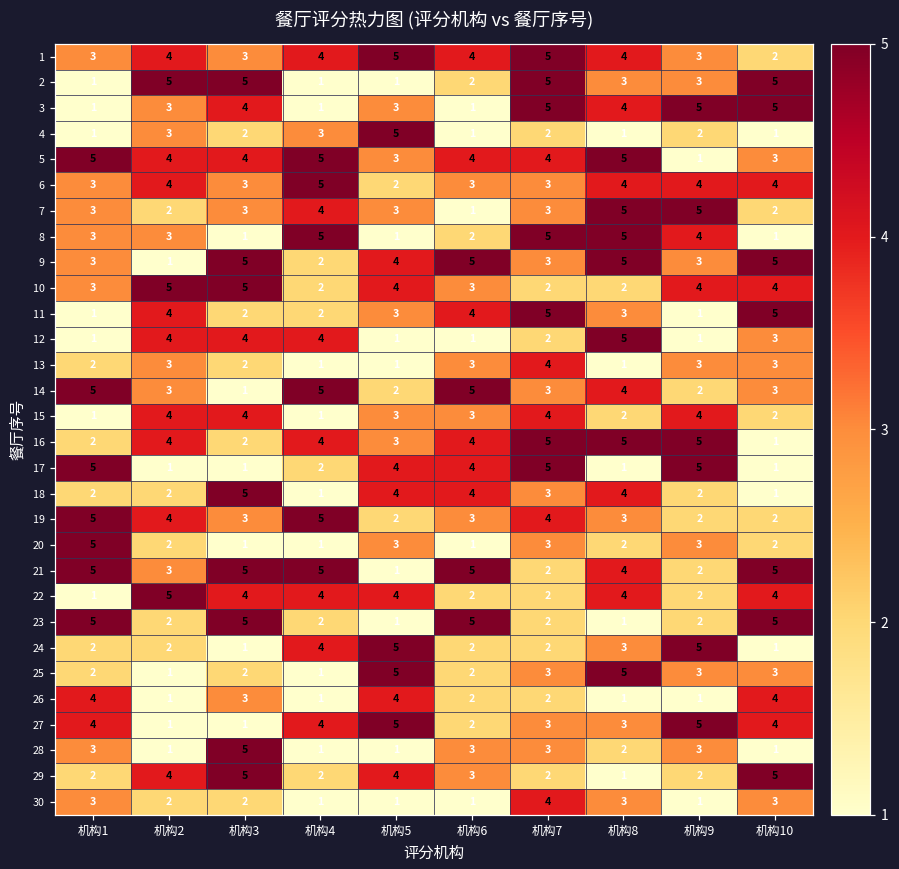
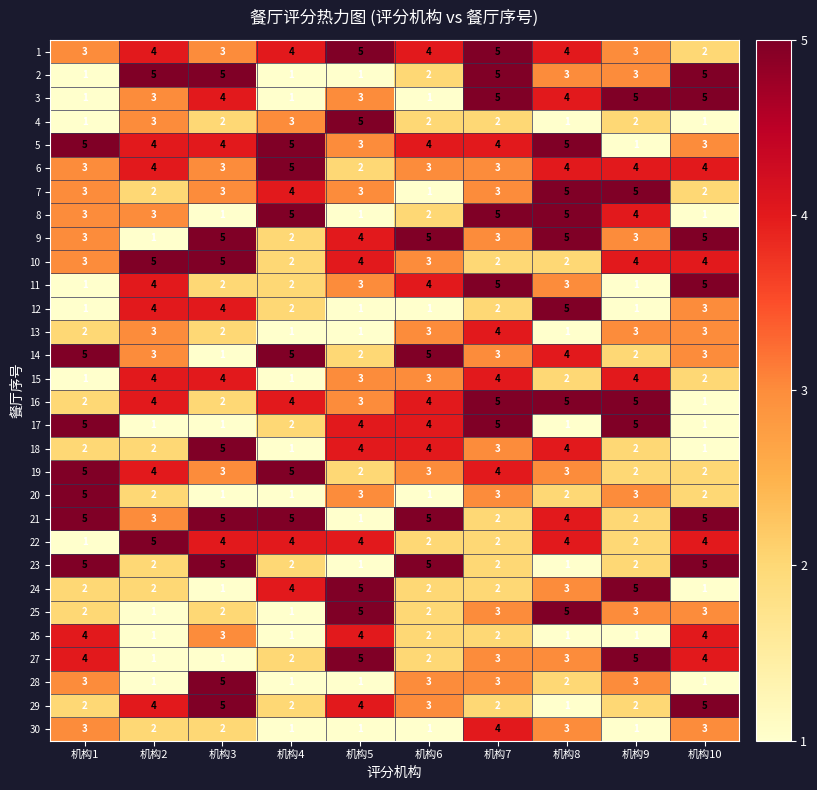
  {
    "4": {
      "机构1": 1,
      "机构2": 3,
      "机构3": 2,
      "机构4": 3,
      "机构5": 5,
-     "机构6": 1,
+     "机构6": 2,
      "机构7": 2,
      "机构8": 1,
      "机构9": 2,
      "机构10": 1
    },
    "12": {
      "机构1": 1,
      "机构2": 4,
      "机构3": 4,
-     "机构4": 4,
+     "机构4": 2,
      "机构5": 1,
      "机构6": 1,
      "机构7": 2,
      "机构8": 5,
      "机构9": 1,
      "机构10": 3
    },
    "27": {
      "机构1": 4,
      "机构2": 1,
      "机构3": 1,
-     "机构4": 4,
+     "机构4": 2,
      "机构5": 5,
      "机构6": 2,
      "机构7": 3,
      "机构8": 3,
      "机构9": 5,
      "机构10": 4
    }
  }
